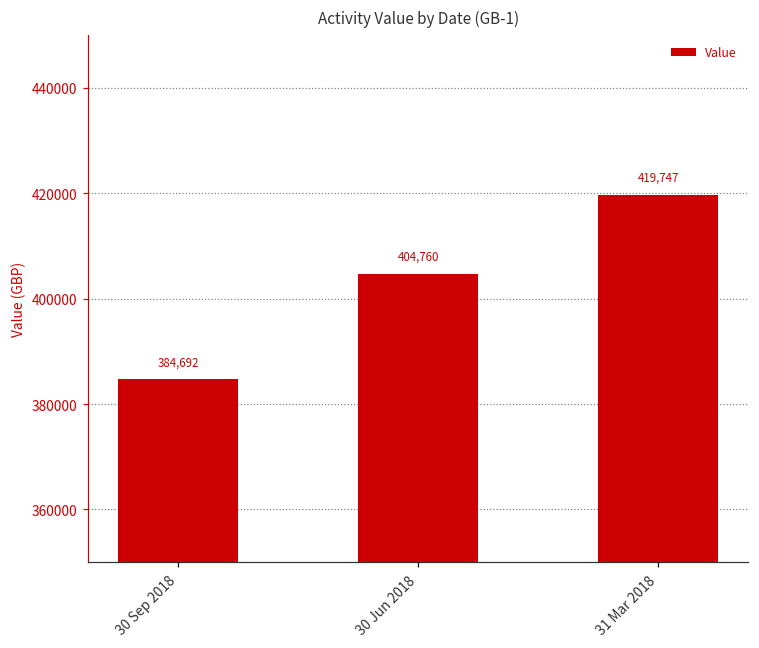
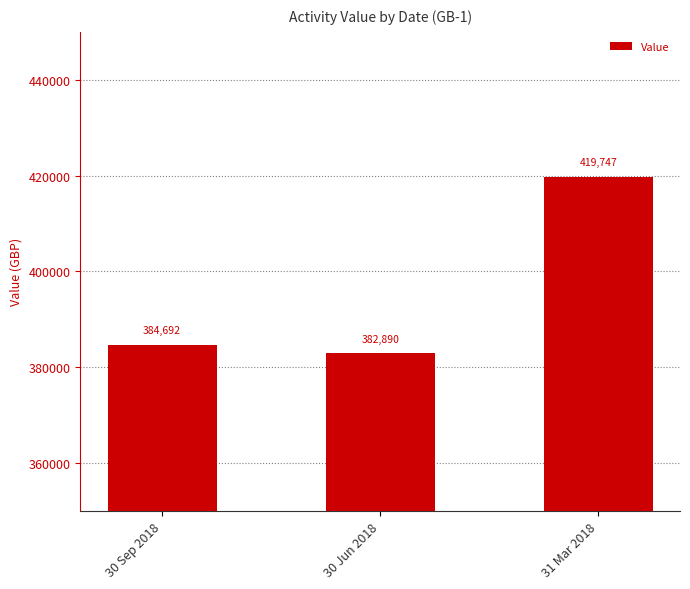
  {
    "30 Sep 2018": "384,692",
-   "30 Jun 2018": "404,760",
+   "30 Jun 2018": "382,890",
    "31 Mar 2018": "419,747"
  }
